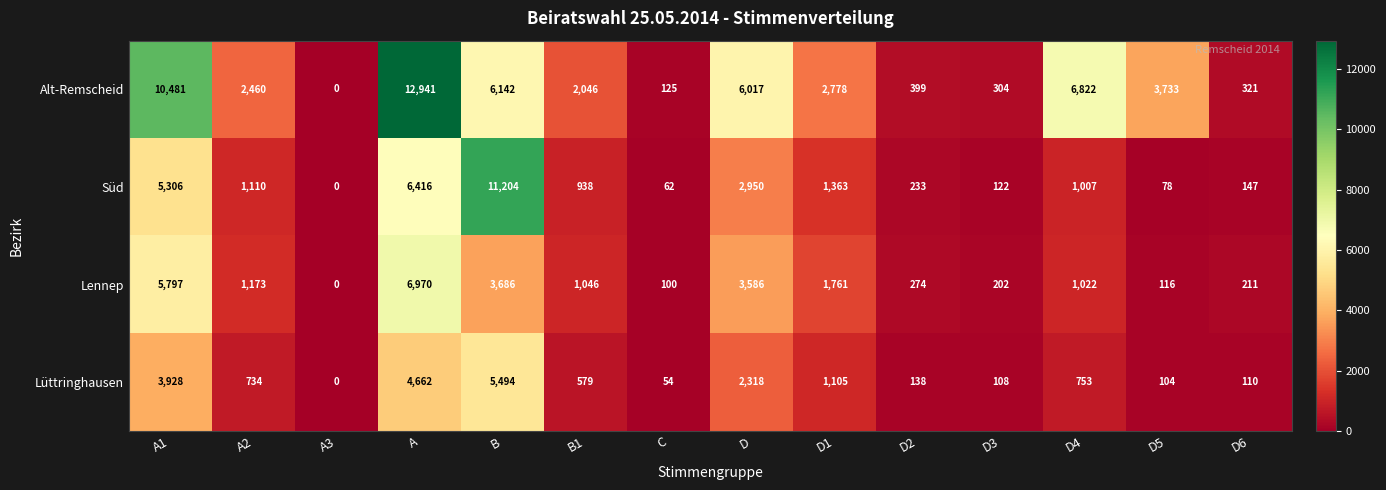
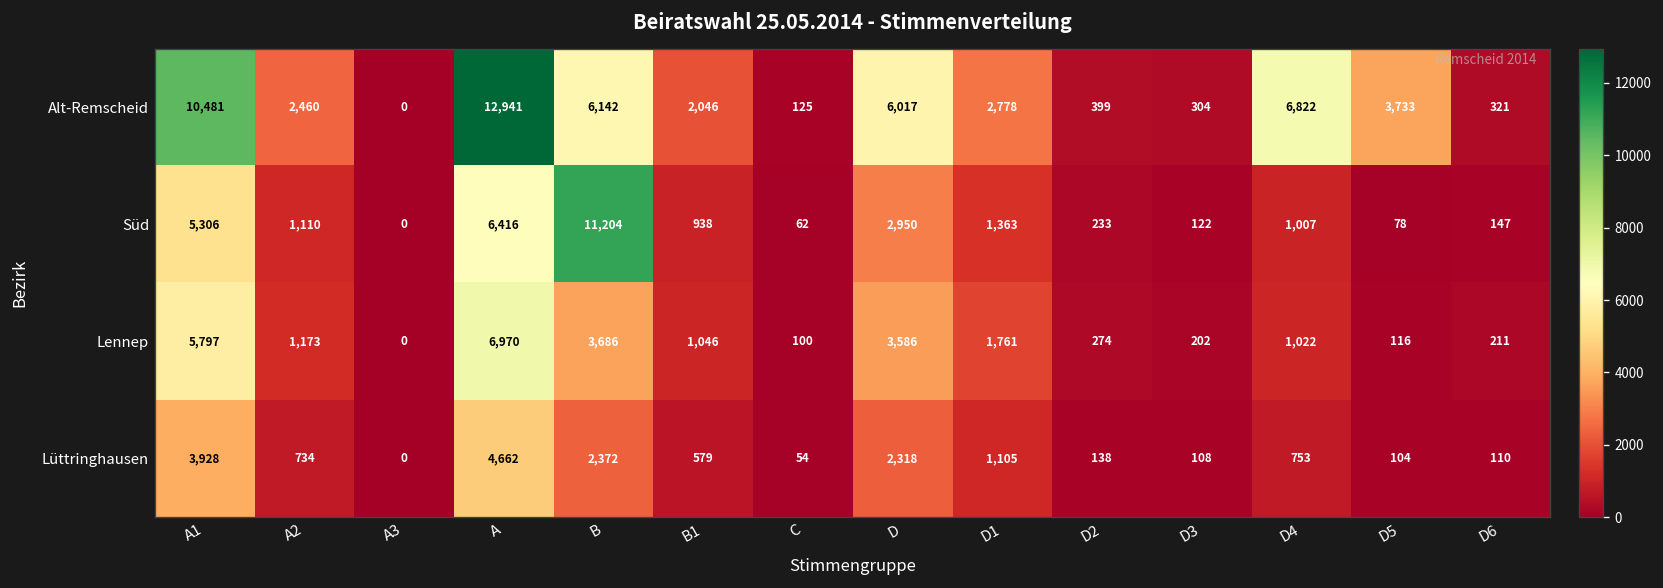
  {
    "Alt-Remscheid": {
      "A1": "10,481",
      "A2": "2,460",
      "A3": "0",
      "A": "12,941",
      "B": "6,142",
      "B1": "2,046",
      "C": "125",
      "D": "6,017",
      "D1": "2,778",
      "D2": "399",
      "D3": "304",
      "D4": "6,822",
      "D5": "3,733"
    },
    "Süd": {
      "A1": "5,306",
      "A2": "1,110",
      "A3": "0",
      "A": "6,416",
      "B": "11,204",
      "B1": "938",
      "C": "62",
      "D": "2,950",
      "D1": "1,363",
      "D2": "233",
      "D3": "122",
      "D4": "1,007",
      "D5": "78",
      "D6": "147"
    },
    "Lennep": {
      "A1": "5,797",
      "A2": "1,173",
      "A3": "0",
      "A": "6,970",
      "B": "3,686",
      "B1": "1,046",
      "C": "100",
      "D": "3,586",
      "D1": "1,761",
      "D2": "274",
      "D3": "202",
      "D4": "1,022",
      "D5": "116",
      "D6": "211"
    },
    "Lüttringhausen": {
      "A1": "3,928",
      "A2": "734",
      "A3": "0",
      "A": "4,662",
-     "B": "5,494",
+     "B": "2,372",
      "B1": "579",
      "C": "54",
      "D": "2,318",
      "D1": "1,105",
      "D2": "138",
      "D3": "108",
      "D4": "753",
      "D5": "104",
      "D6": "110"
    }
  }
